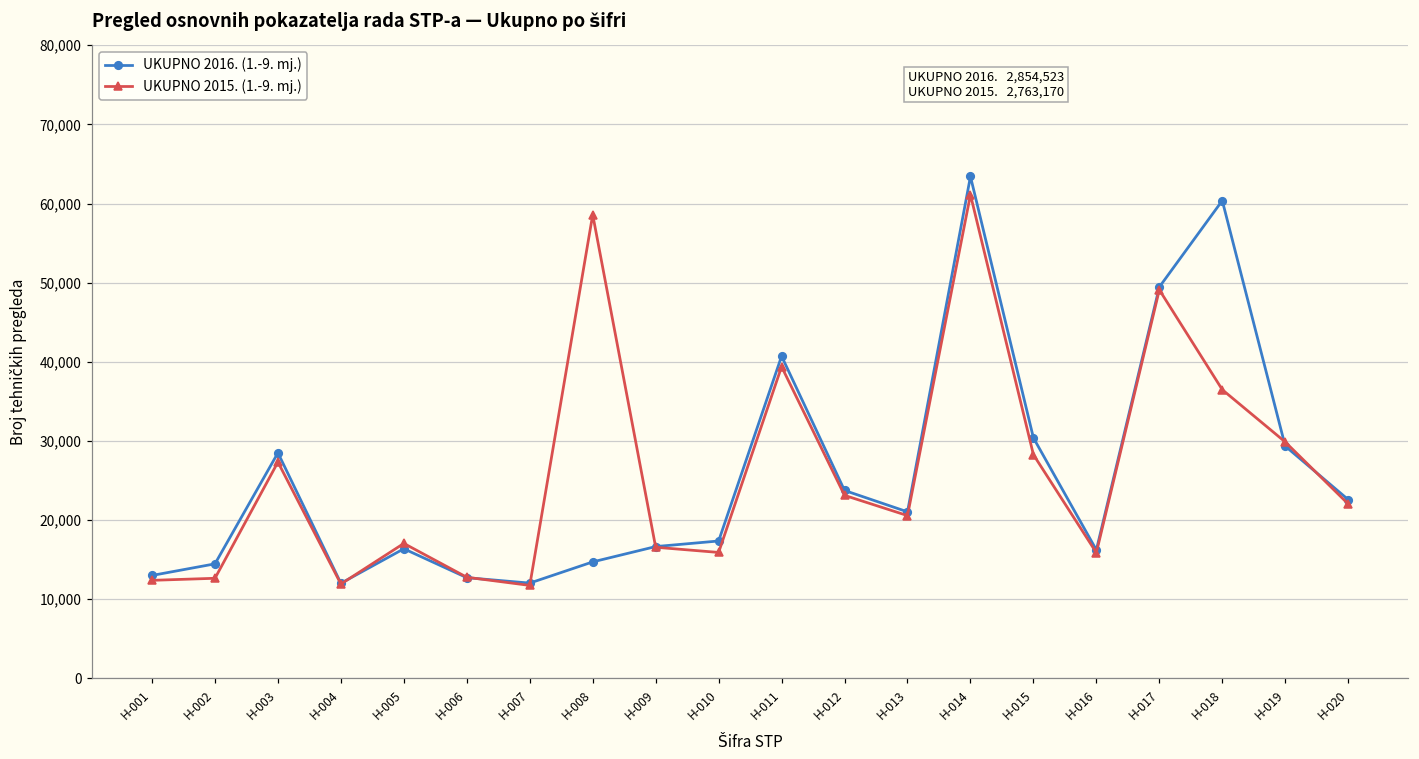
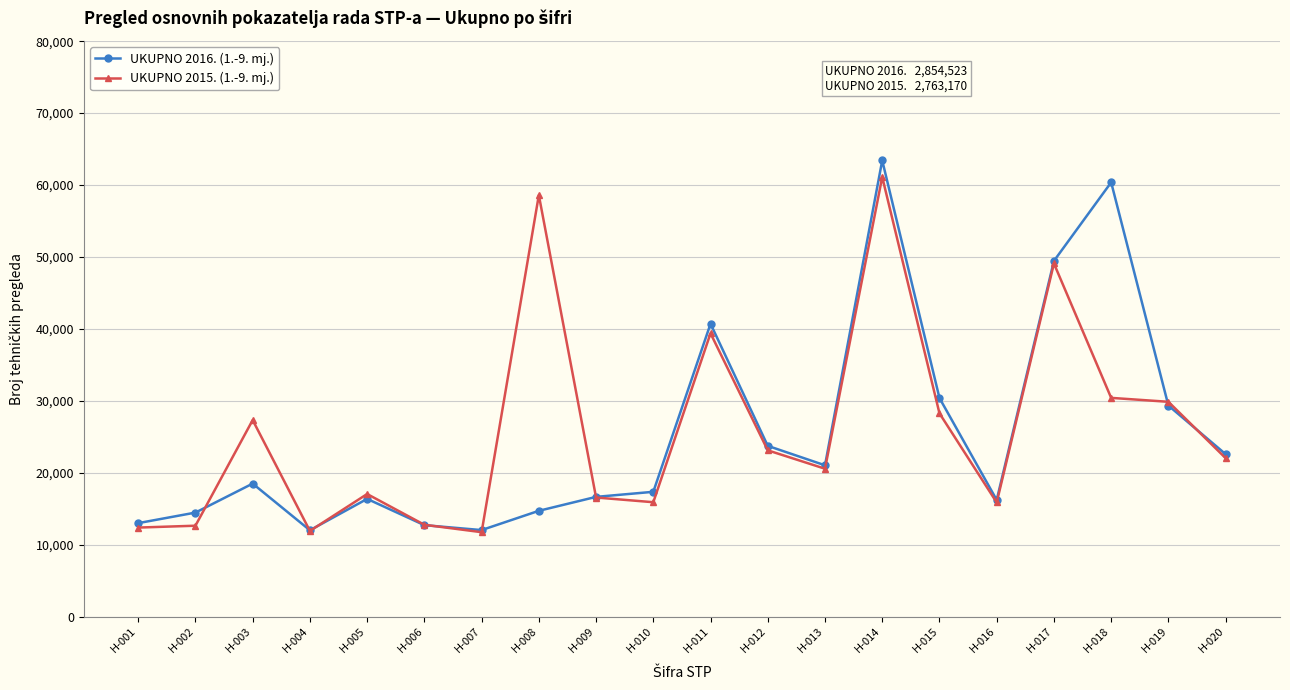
  {
    "UKUPNO 2016. (1.-9. mj.)": {
      "H-001": "13,000",
      "H-002": "14,000",
-     "H-003": "28,000",
+     "H-003": "18,000",
      "H-005": "16,000",
      "H-008": "15,000",
      "H-010": "17,000",
      "H-011": "41,000",
      "H-012": "24,000",
      "H-013": "21,000",
      "H-014": "63,000",
      "H-015": "30,000",
      "H-017": "49,000",
      "H-018": "60,000",
      "H-019": "29,000",
      "H-020": "23,000"
    },
    "UKUPNO 2015. (1.-9. mj.)": {
      "H-001": "12,000",
      "H-002": "13,000",
      "H-003": "27,000",
      "H-005": "17,000",
      "H-008": "59,000",
      "H-010": "16,000",
      "H-011": "39,000",
      "H-012": "23,000",
      "H-013": "21,000",
      "H-014": "61,000",
      "H-015": "28,000",
      "H-017": "49,000",
-     "H-018": "36,000",
+     "H-018": "30,000",
      "H-019": "30,000",
      "H-020": "22,000"
    }
  }
